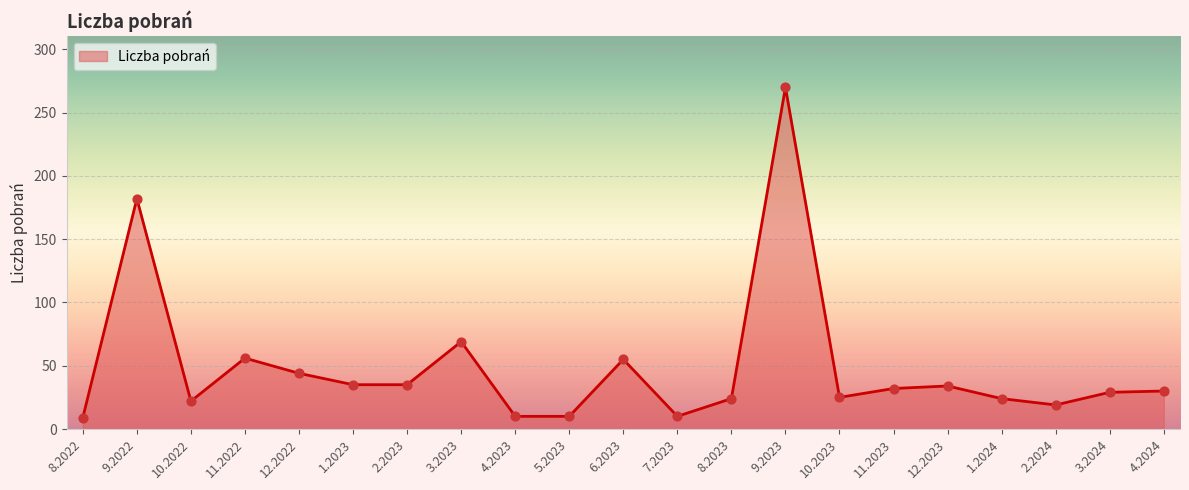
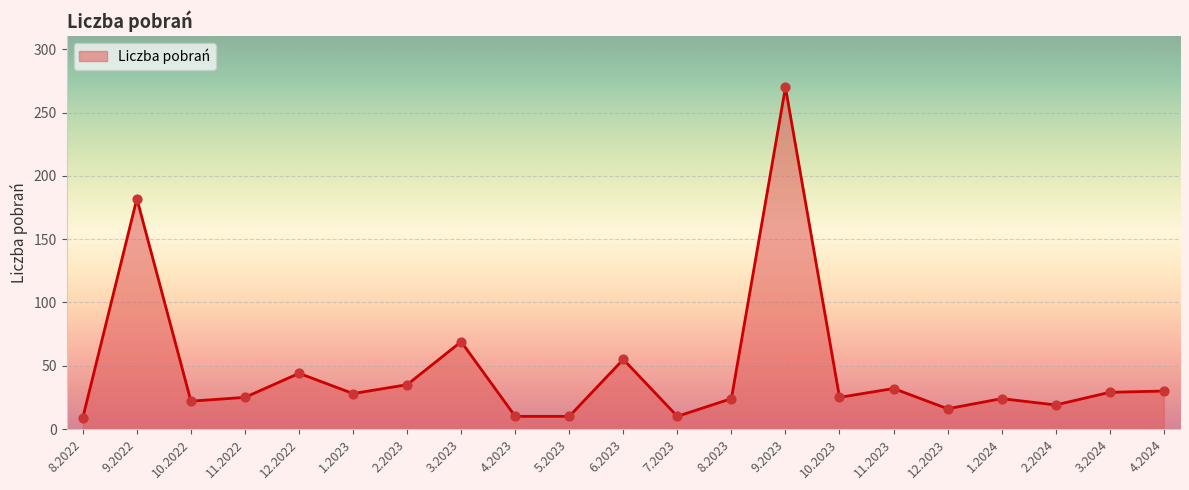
  {
    "8.2022": 9,
    "9.2022": 182,
    "10.2022": 22,
-   "11.2022": 56,
+   "11.2022": 25,
    "12.2022": 44,
-   "1.2023": 35,
+   "1.2023": 28,
    "2.2023": 35,
    "3.2023": 69,
    "4.2023": 10,
    "5.2023": 10,
    "6.2023": 55,
    "7.2023": 10,
    "8.2023": 24,
    "9.2023": 270,
    "10.2023": 25,
    "11.2023": 32,
-   "12.2023": 34,
+   "12.2023": 16,
    "1.2024": 24,
    "2.2024": 19,
    "3.2024": 29,
    "4.2024": 30
  }
